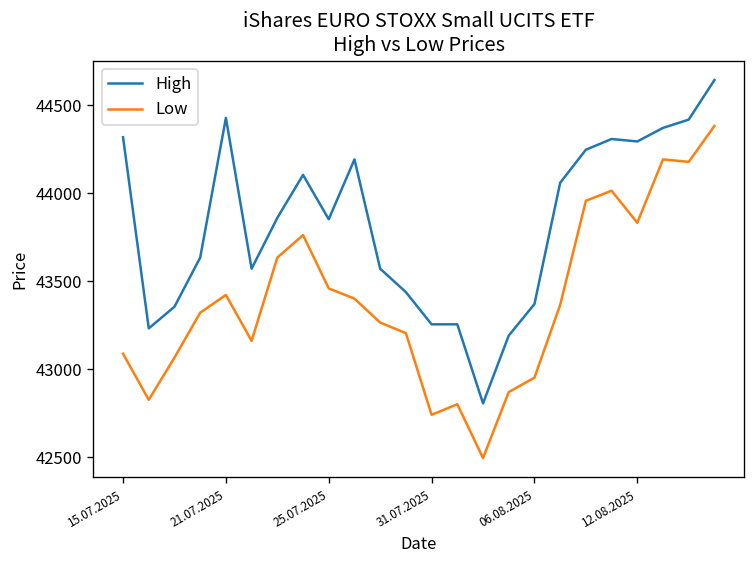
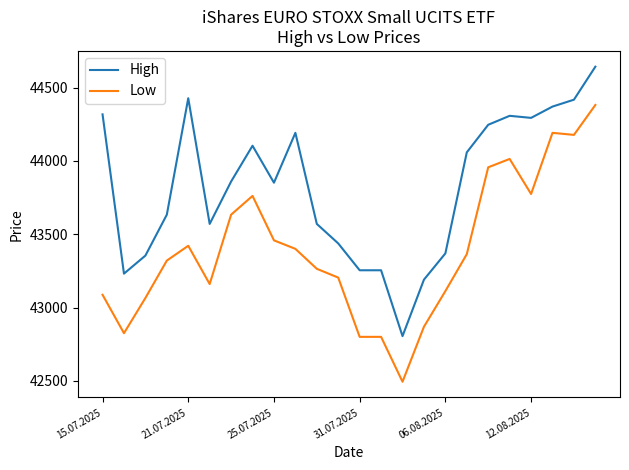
  {
    "High": {
      "15.07.2025": 44320,
      "21.07.2025": 44430,
      "25.07.2025": 43850,
      "31.07.2025": 43250,
      "06.08.2025": 43370,
      "12.08.2025": 44290
    },
    "Low": {
      "15.07.2025": 43090,
      "21.07.2025": 43420,
      "25.07.2025": 43460,
-     "31.07.2025": 42740,
-     "06.08.2025": 42950,
-     "12.08.2025": 43830
+     "31.07.2025": 42800,
+     "06.08.2025": 43110,
+     "12.08.2025": 43770
    }
  }
